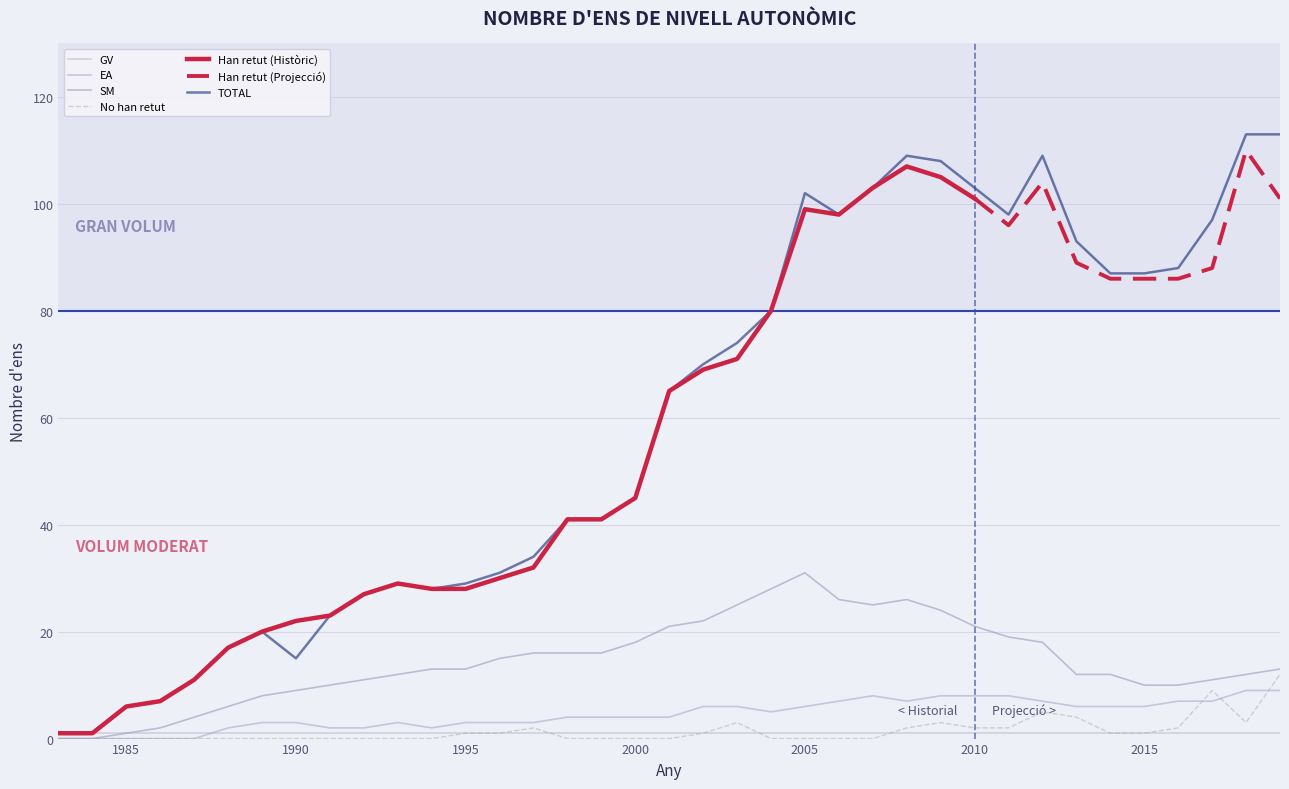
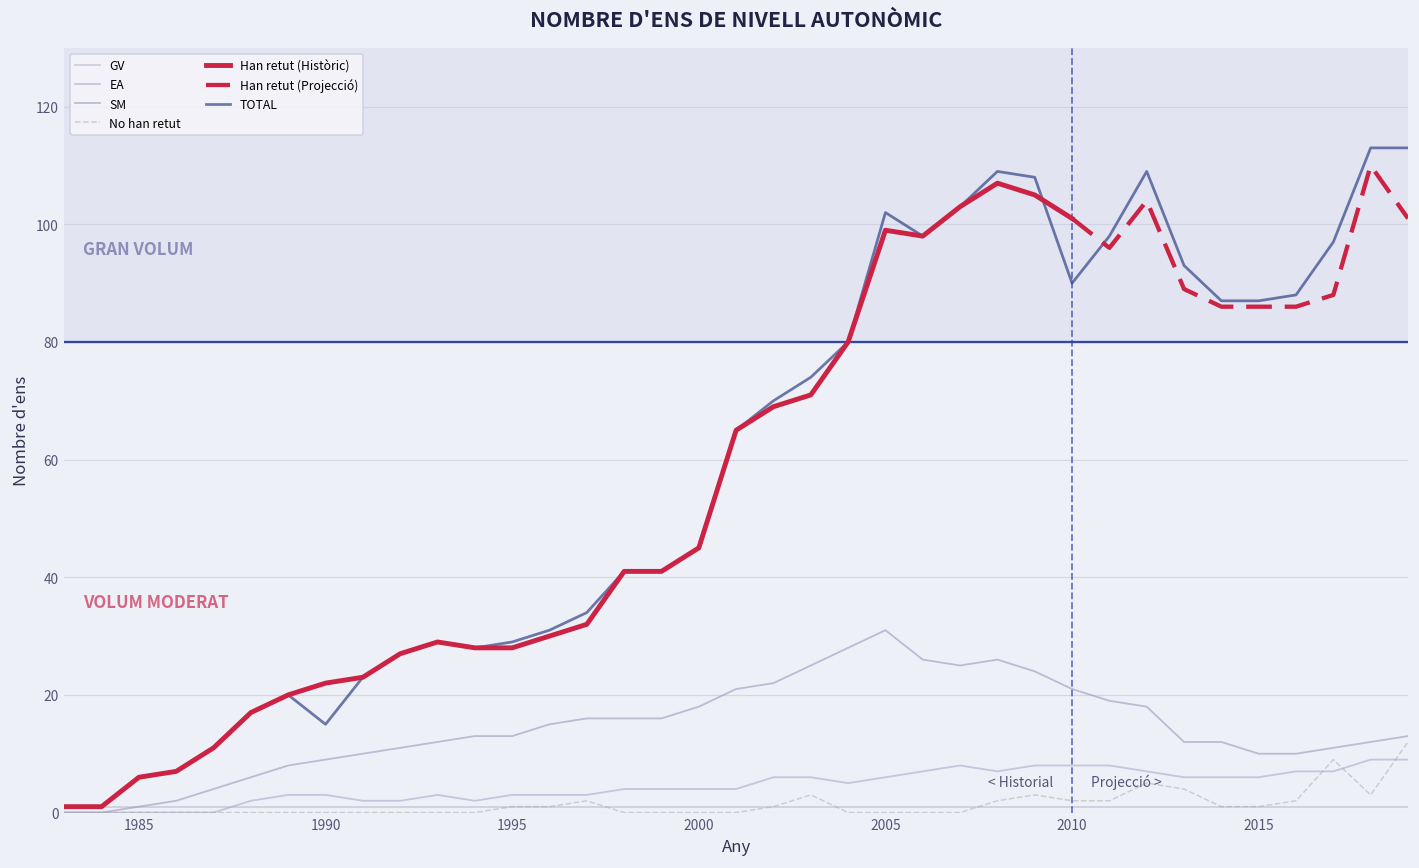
  {
    "TOTAL": {
      "1990": 15,
      "1995": 29,
      "2005": 102,
-     "2010": 103,
+     "2010": 90,
      "2015": 87
    }
  }
